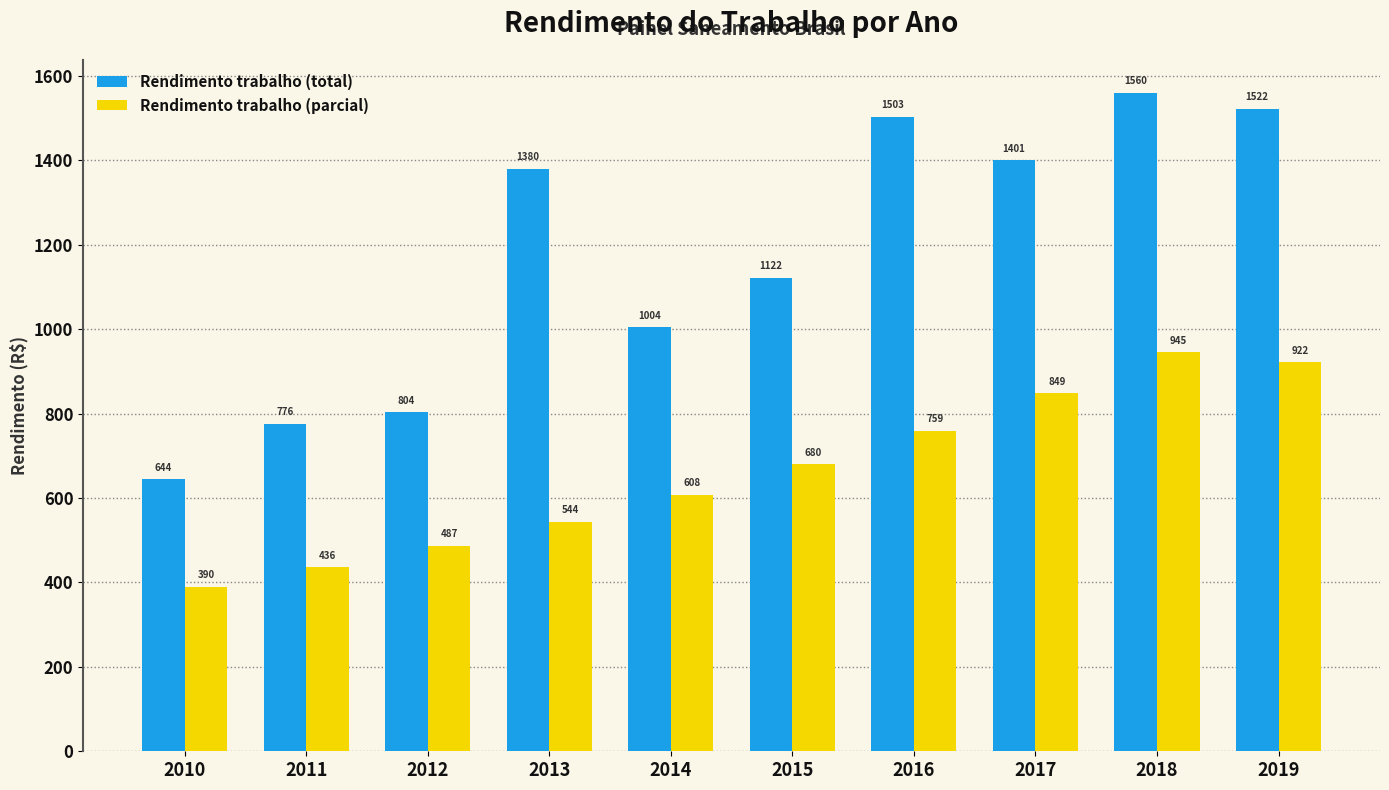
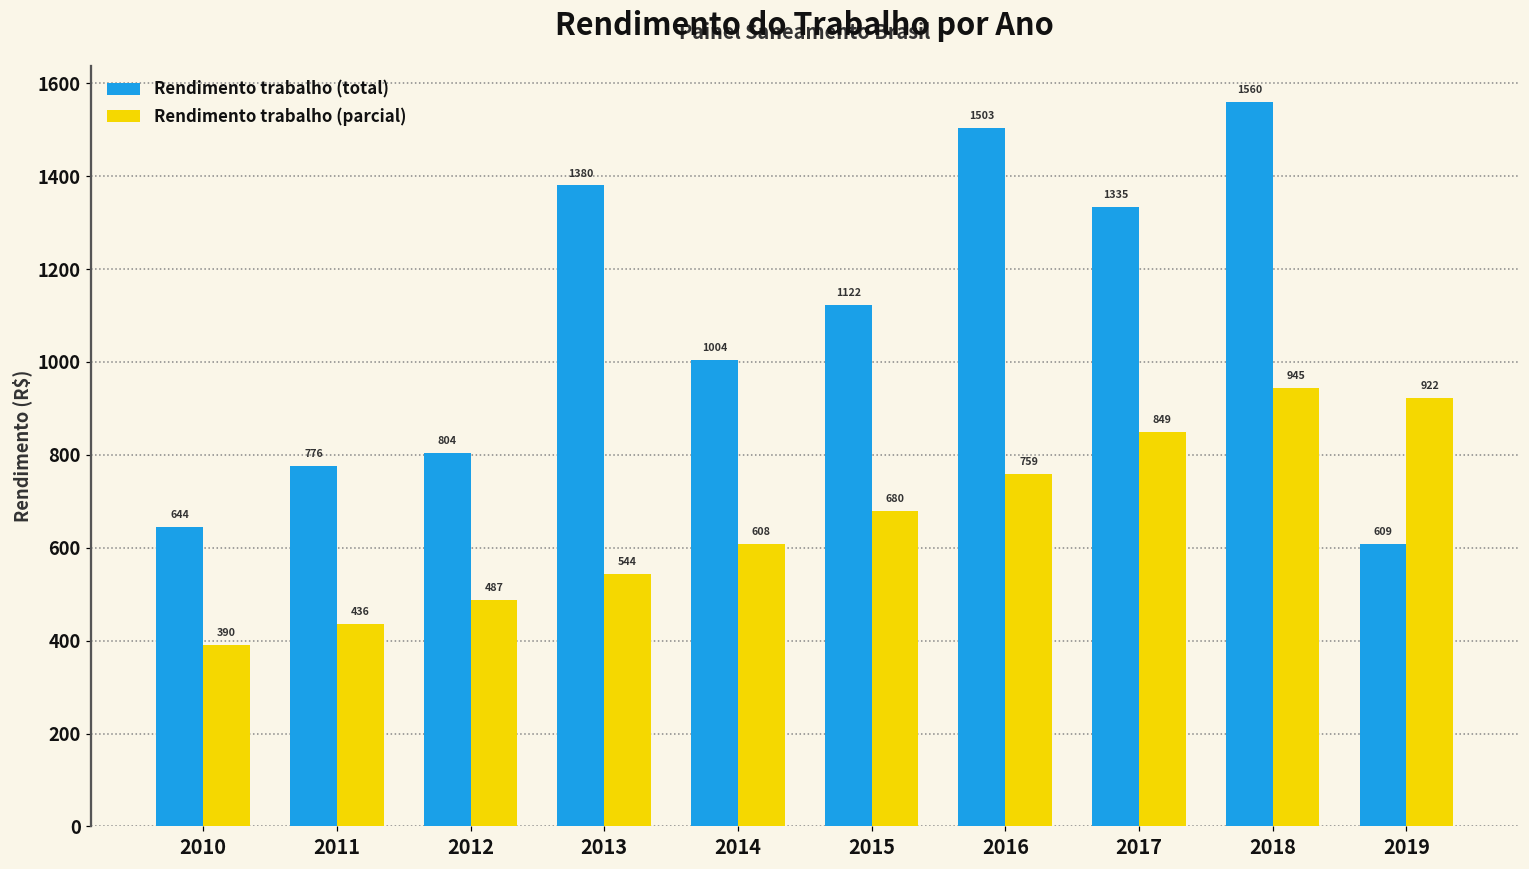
  {
    "Rendimento trabalho (total)": {
      "2010": 644,
      "2011": 776,
      "2012": 804,
      "2013": 1380,
      "2014": 1004,
      "2015": 1122,
      "2016": 1503,
-     "2017": 1401,
+     "2017": 1335,
      "2018": 1560,
-     "2019": 1522
+     "2019": 609
    },
    "Rendimento trabalho (parcial)": {
      "2010": 390,
      "2011": 436,
      "2012": 487,
      "2013": 544,
      "2014": 608,
      "2015": 680,
      "2016": 759,
      "2017": 849,
      "2018": 945,
      "2019": 922
    }
  }
